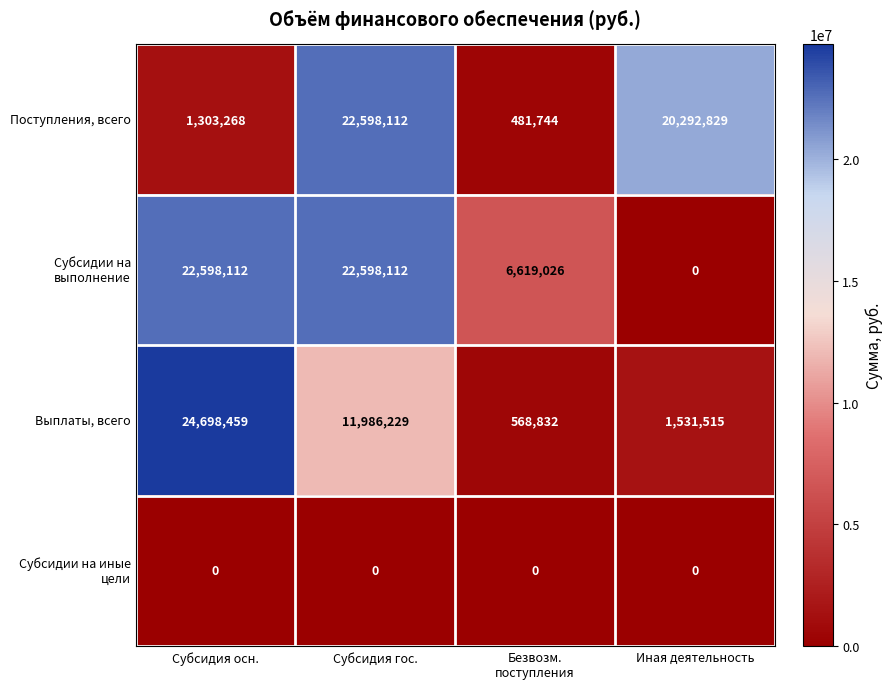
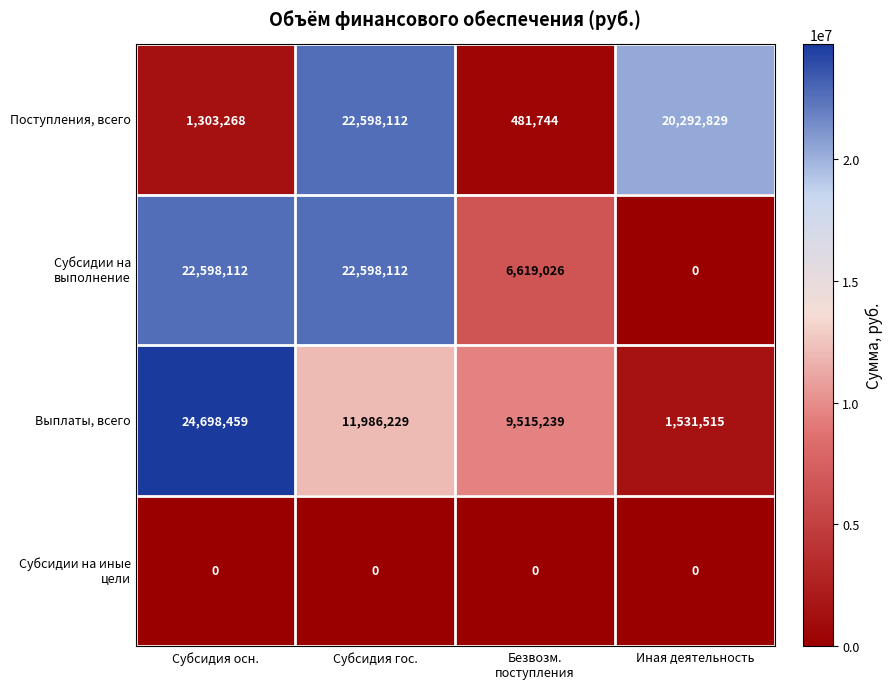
  {
    "Поступления, всего": {
      "Субсидия осн.": "1,303,268",
      "Субсидия гос.": "22,598,112",
      "Безвозм. поступления": "481,744",
      "Иная деятельность": "20,292,829"
    },
    "Субсидии на выполнение": {
      "Субсидия осн.": "22,598,112",
      "Субсидия гос.": "22,598,112",
      "Безвозм. поступления": "6,619,026",
      "Иная деятельность": "0"
    },
    "Выплаты, всего": {
      "Субсидия осн.": "24,698,459",
      "Субсидия гос.": "11,986,229",
-     "Безвозм. поступления": "568,832",
+     "Безвозм. поступления": "9,515,239",
      "Иная деятельность": "1,531,515"
    },
    "Субсидии на иные цели": {
      "Субсидия осн.": "0",
      "Субсидия гос.": "0",
      "Безвозм. поступления": "0",
      "Иная деятельность": "0"
    }
  }
